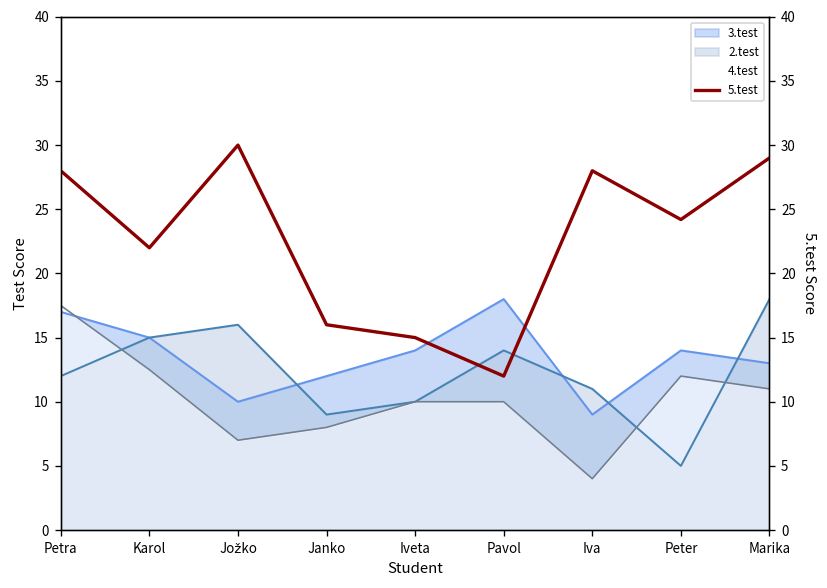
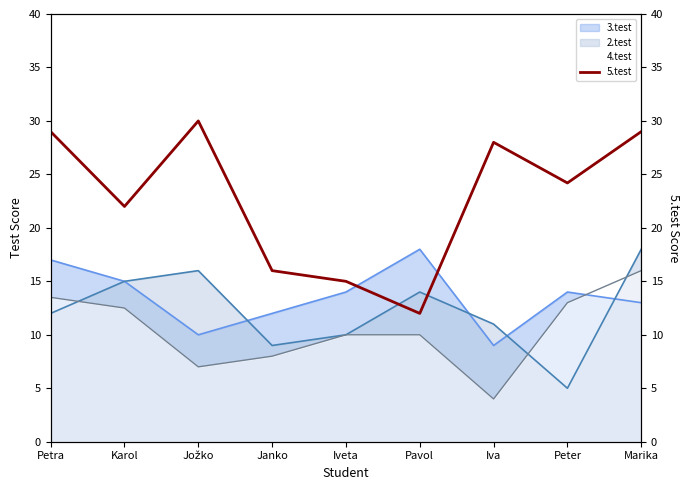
  {
    "4.test": {
-     "Petra": 17.5,
+     "Petra": 13.5,
      "Karol": 12.5,
      "Jožko": 7.0,
      "Janko": 8.0,
      "Pavol": 10.0,
      "Iva": 4.0,
-     "Peter": 12,
-     "Marika": 11
+     "Peter": 13,
+     "Marika": 16
    },
    "5.test": {
-     "Petra": 28,
+     "Petra": 29,
      "Karol": 22,
      "Jožko": 30,
      "Janko": 16,
      "Iveta": 15,
      "Pavol": 12,
      "Iva": 28,
      "Peter": 24,
      "Marika": 29
    }
  }
